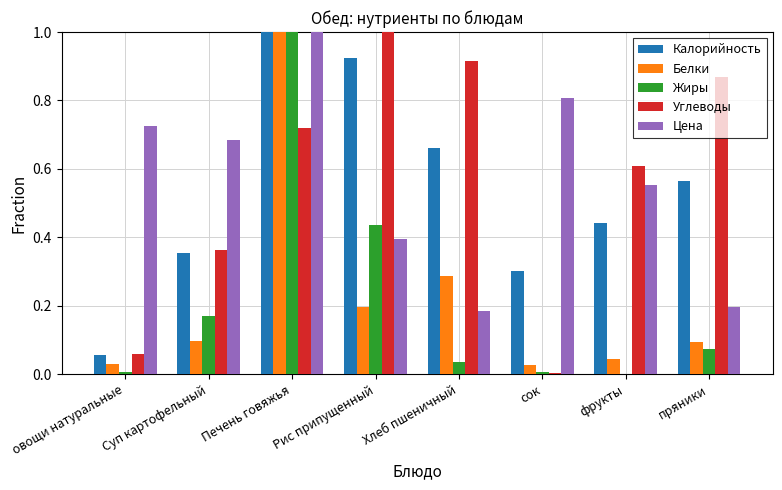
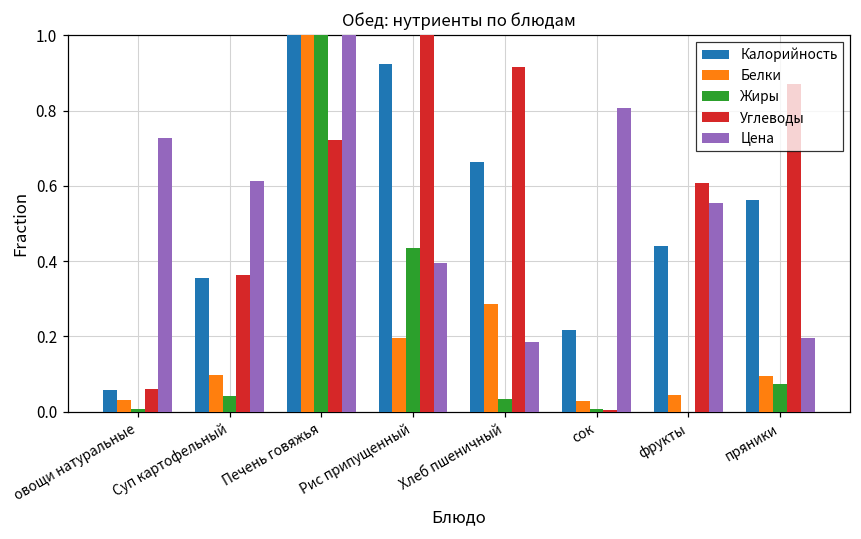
  {
    "Калорийность": {
      "овощи натуральные": 0.06,
      "Суп картофельный": 0.35,
      "Печень говяжья": 1.00,
      "Рис припущенный": 0.92,
      "Хлеб пшеничный": 0.66,
-     "сок": 0.30,
+     "сок": 0.22,
      "фрукты": 0.44,
      "пряники": 0.56
    },
    "Белки": {
      "овощи натуральные": 0.03,
      "Суп картофельный": 0.10,
      "Печень говяжья": 1.00,
      "Рис припущенный": 0.20,
      "Хлеб пшеничный": 0.29,
      "сок": 0.03,
      "фрукты": 0.04,
      "пряники": 0.09
    },
    "Жиры": {
-     "Суп картофельный": 0.17,
+     "Суп картофельный": 0.04,
      "Печень говяжья": 1.00,
      "Рис припущенный": 0.44,
      "Хлеб пшеничный": 0.03,
      "фрукты": 0.00,
      "пряники": 0.07
    },
    "Углеводы": {
      "овощи натуральные": 0.06,
      "Суп картофельный": 0.36,
      "Печень говяжья": 0.72,
      "Рис припущенный": 1.00,
      "Хлеб пшеничный": 0.92,
      "фрукты": 0.61
    },
    "Цена": {
      "овощи натуральные": 0.73,
-     "Суп картофельный": 0.69,
+     "Суп картофельный": 0.61,
      "Печень говяжья": 1.00,
      "Рис припущенный": 0.40,
      "Хлеб пшеничный": 0.19,
      "сок": 0.81,
      "фрукты": 0.55,
      "пряники": 0.20
    }
  }
